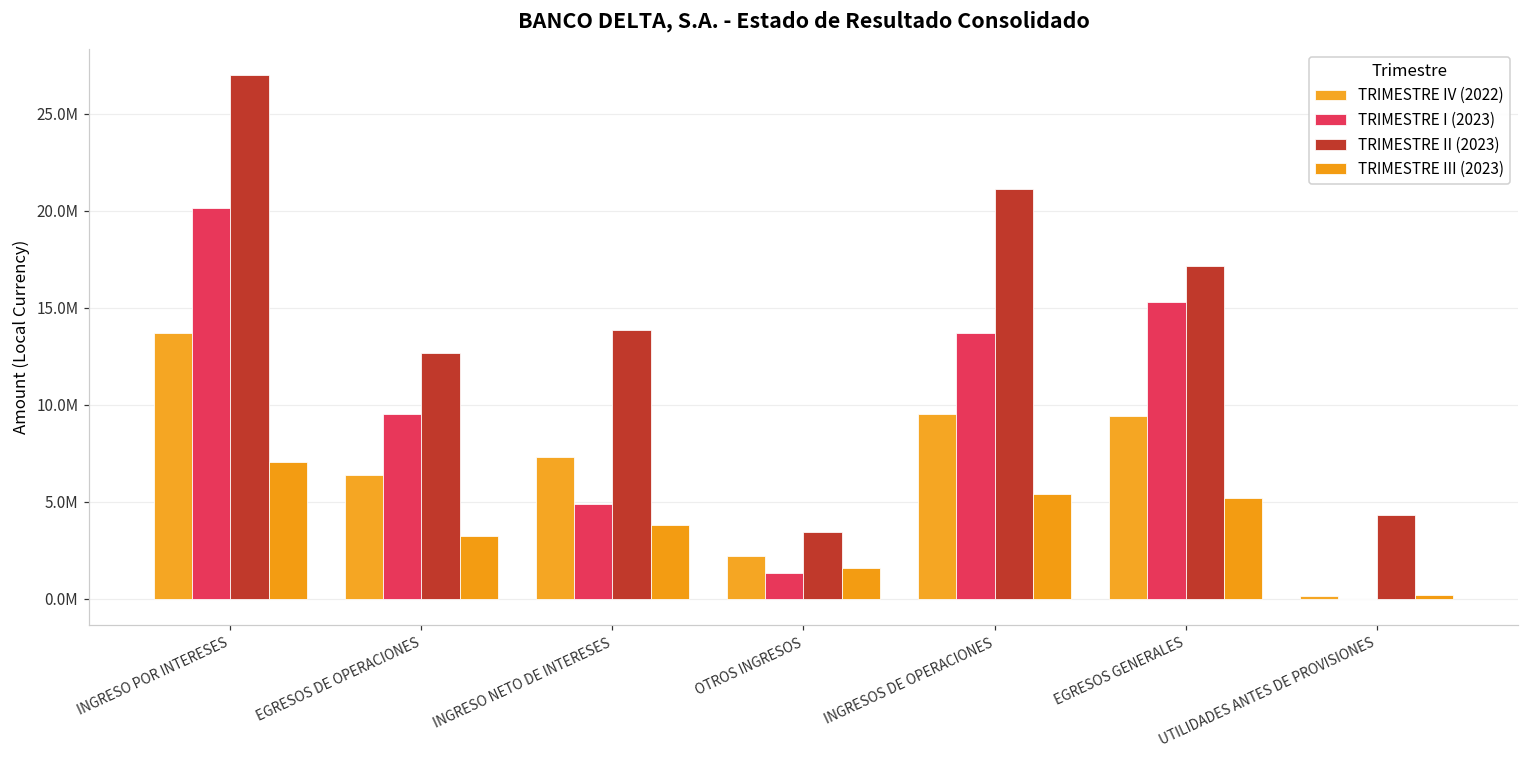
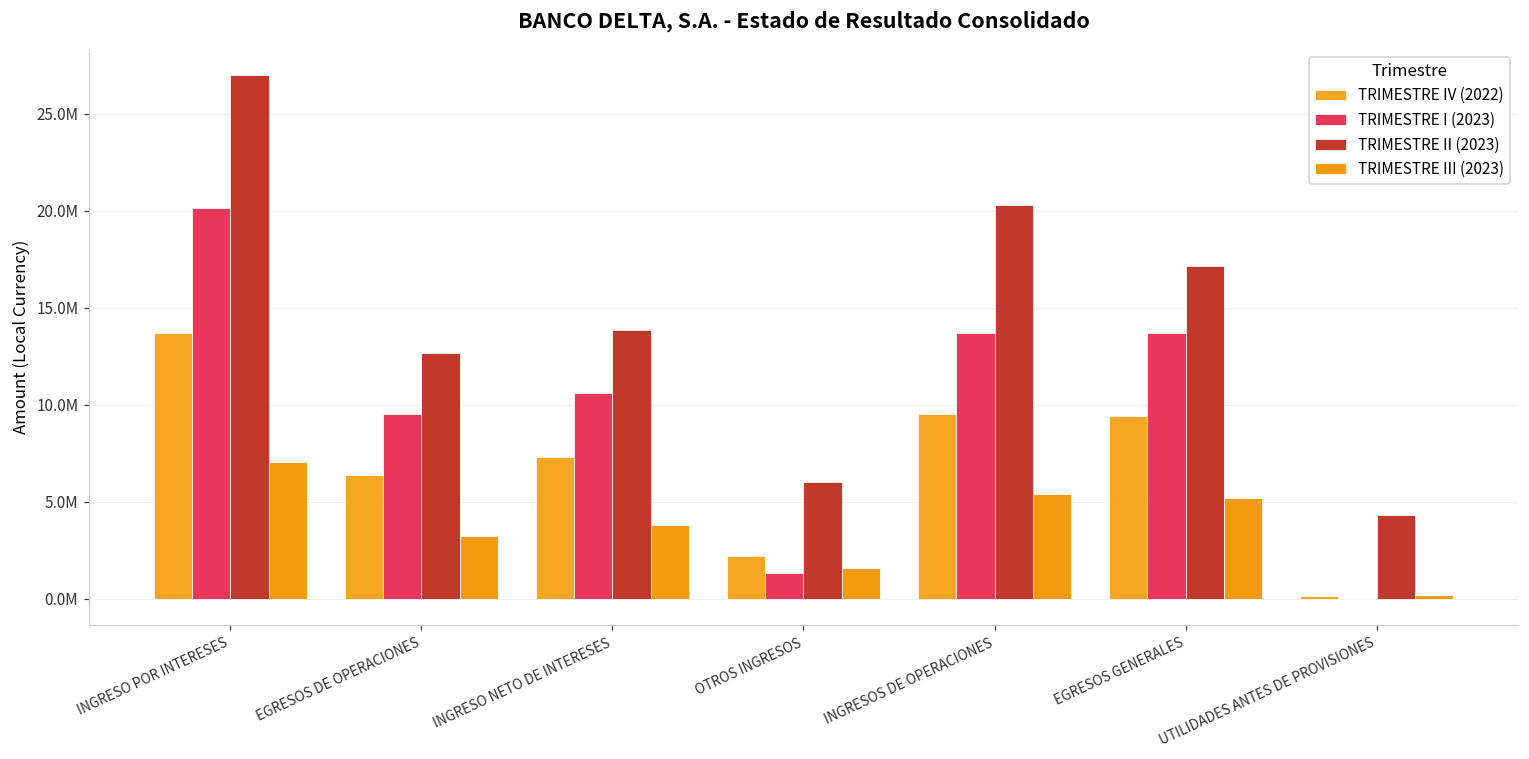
  {
    "TRIMESTRE I (2023)": {
      "INGRESO POR INTERESES": 20200000,
      "EGRESOS DE OPERACIONES": 9500000,
-     "INGRESO NETO DE INTERESES": 4900000,
+     "INGRESO NETO DE INTERESES": 10600000,
      "OTROS INGRESOS": 1300000,
      "INGRESOS DE OPERACIONES": 13700000,
-     "EGRESOS GENERALES": 15300000
+     "EGRESOS GENERALES": 13700000
    },
    "TRIMESTRE II (2023)": {
      "INGRESO POR INTERESES": 27000000,
      "EGRESOS DE OPERACIONES": 12700000,
      "INGRESO NETO DE INTERESES": 13800000,
-     "OTROS INGRESOS": 3400000,
-     "INGRESOS DE OPERACIONES": 21100000,
+     "OTROS INGRESOS": 6000000,
+     "INGRESOS DE OPERACIONES": 20300000,
      "EGRESOS GENERALES": 17200000,
      "UTILIDADES ANTES DE PROVISIONES": 4300000
    }
  }
